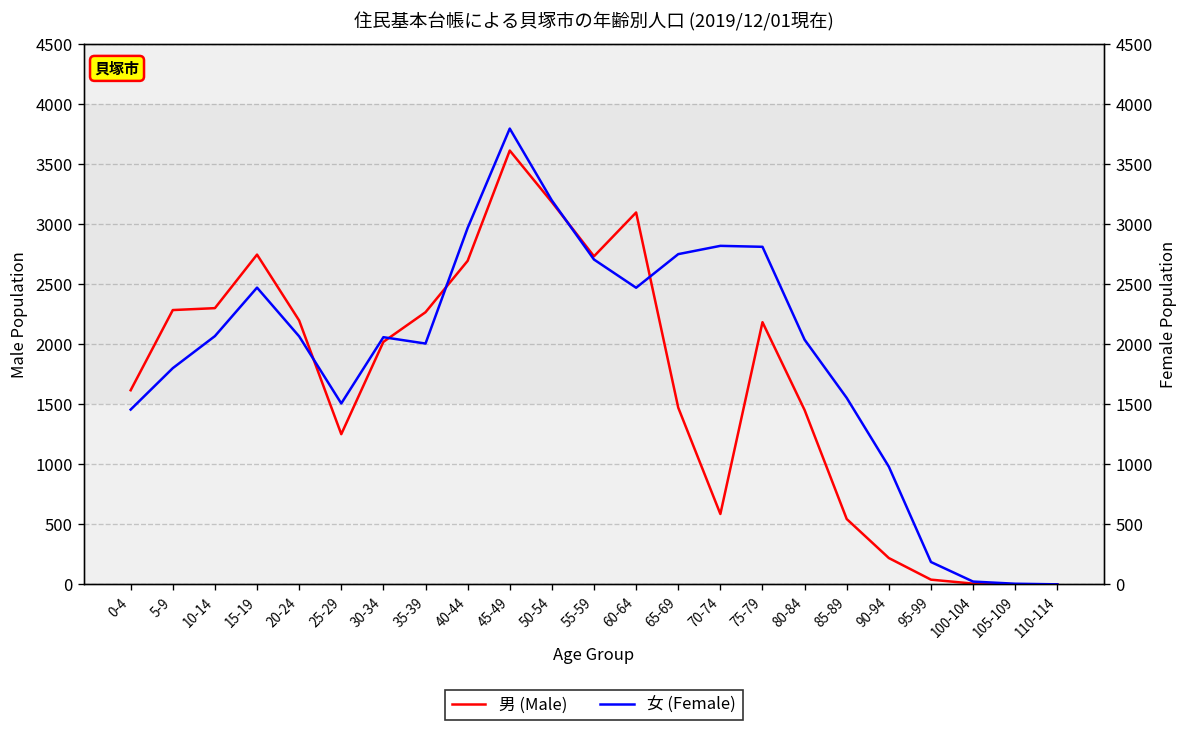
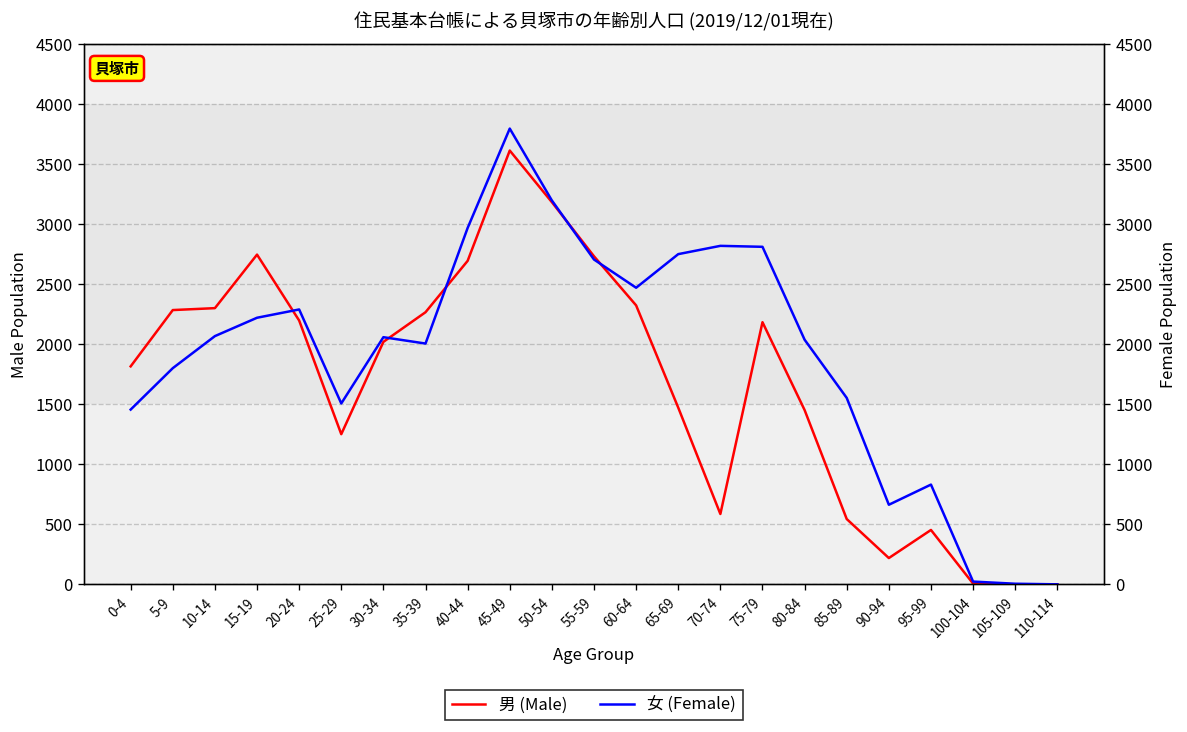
  {
    "男 (Male)": {
-     "0-4": 1620,
+     "0-4": 1820,
      "5-9": 2290,
      "10-14": 2300,
      "15-19": 2750,
      "20-24": 2200,
      "25-29": 1250,
      "30-34": 2020,
      "35-39": 2270,
      "40-44": 2700,
      "45-49": 3610,
      "50-54": 3180,
      "55-59": 2730,
-     "60-64": 3100,
+     "60-64": 2320,
      "65-69": 1470,
      "70-74": 590,
      "75-79": 2180,
      "80-84": 1450,
      "85-89": 540,
      "90-94": 220,
-     "95-99": 40,
+     "95-99": 450,
      "100-104": 10,
      "105-109": 0,
      "110-114": 0
    },
    "女 (Female)": {
      "0-4": 1460,
      "5-9": 1800,
      "10-14": 2070,
-     "15-19": 2470,
-     "20-24": 2070,
+     "15-19": 2220,
+     "20-24": 2290,
      "25-29": 1510,
      "30-34": 2060,
      "35-39": 2010,
      "40-44": 2970,
      "45-49": 3800,
      "50-54": 3200,
      "55-59": 2710,
      "60-64": 2470,
      "65-69": 2750,
      "70-74": 2820,
      "75-79": 2810,
      "80-84": 2040,
      "85-89": 1550,
-     "90-94": 980,
-     "95-99": 190,
+     "90-94": 660,
+     "95-99": 830,
      "100-104": 20,
      "105-109": 10,
      "110-114": 0
    }
  }
